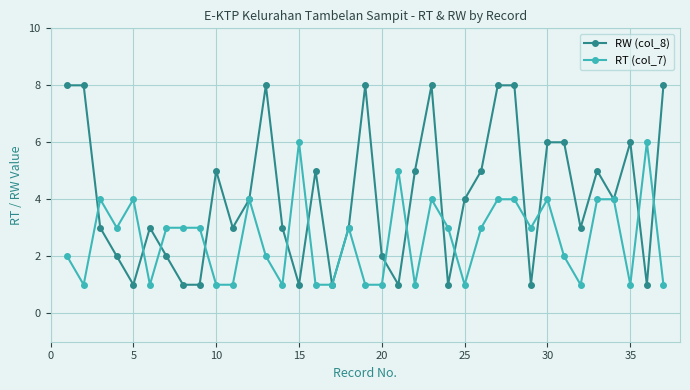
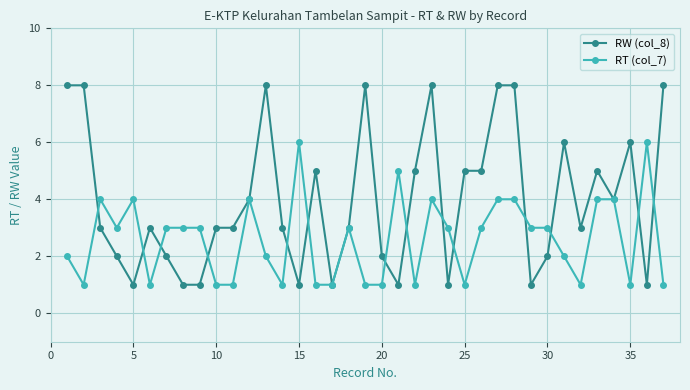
  {
    "RW (col_8)": {
      "5": 1,
-     "10": 5,
+     "10": 3,
      "15": 1,
      "20": 2,
-     "25": 4,
-     "30": 6,
+     "25": 5,
+     "30": 2,
      "35": 6
    },
    "RT (col_7)": {
      "5": 4,
      "10": 1,
      "15": 6,
      "20": 1,
      "25": 1,
-     "30": 4,
+     "30": 3,
      "35": 1
    }
  }
